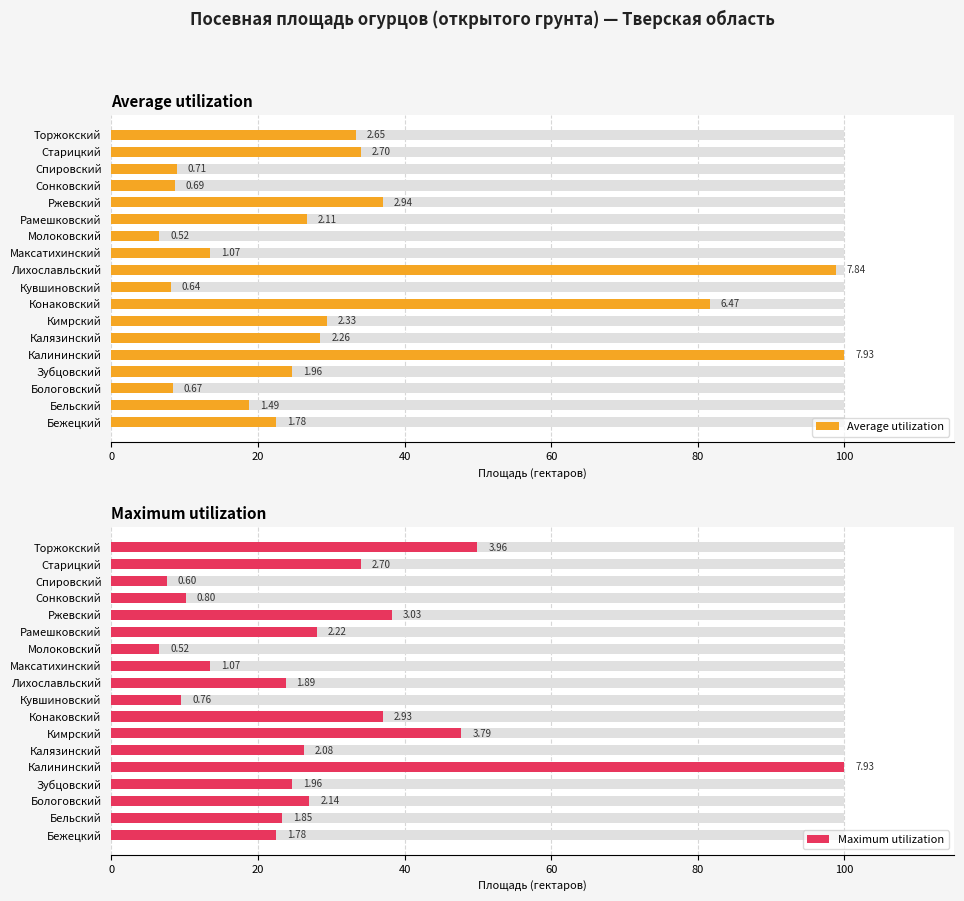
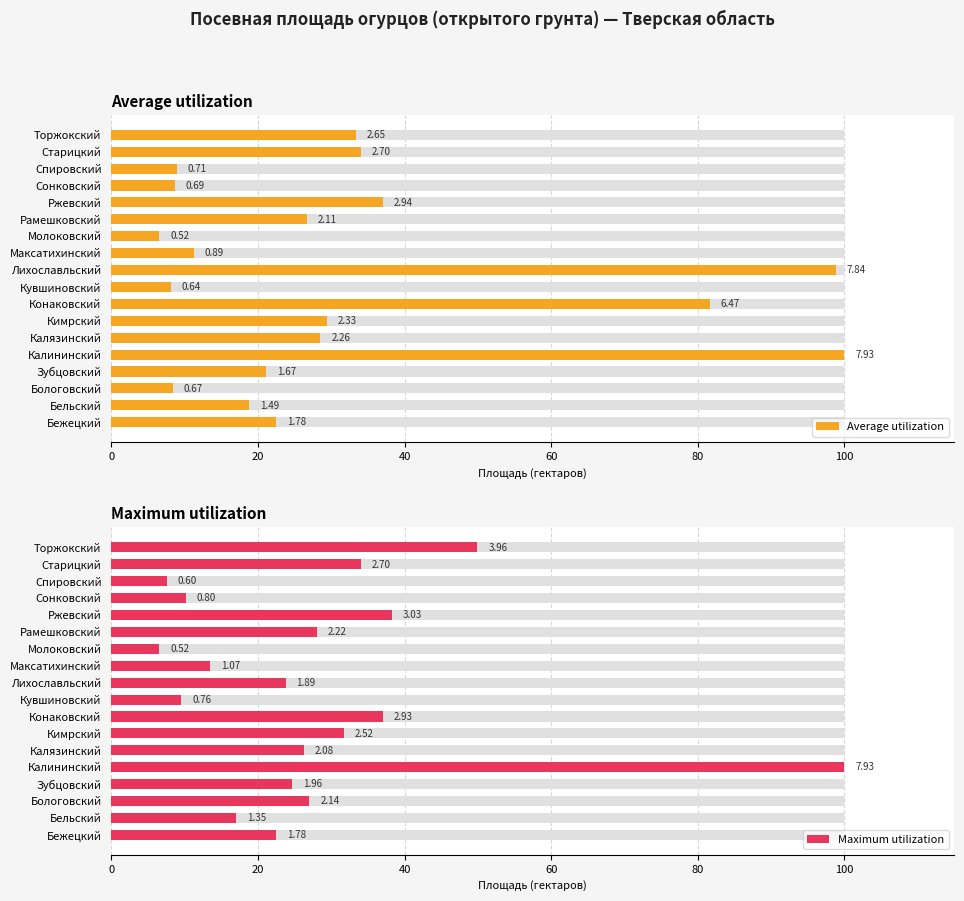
  {
    "Average utilization": {
      "Average utilization": {
-       "Максатихинский": 1.07,
-       "Зубцовский": 1.96
+       "Максатихинский": 0.89,
+       "Зубцовский": 1.67
      }
    },
    "Maximum utilization": {
      "Maximum utilization": {
-       "Кимрский": 3.79,
-       "Бельский": 1.85
+       "Кимрский": 2.52,
+       "Бельский": 1.35
      }
    }
  }
